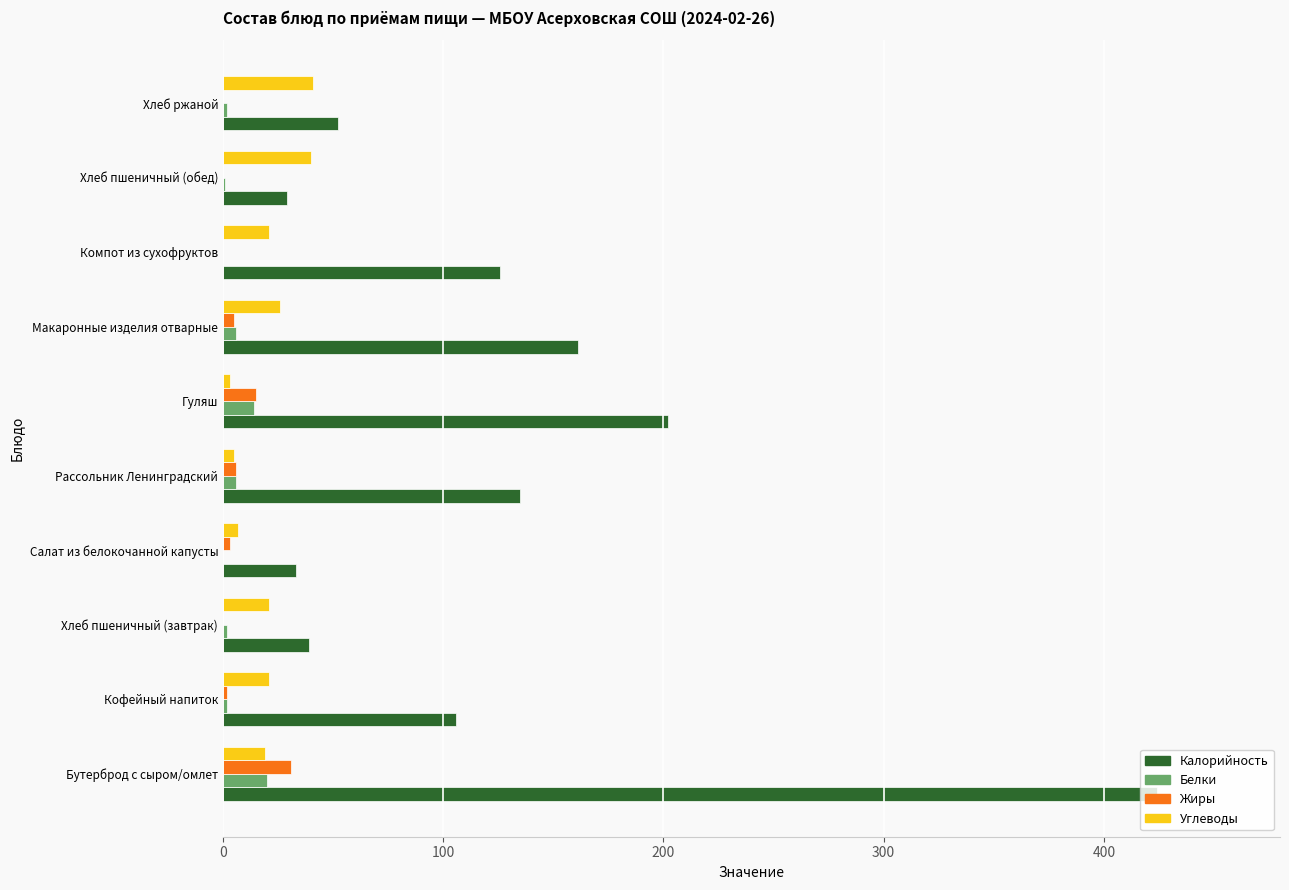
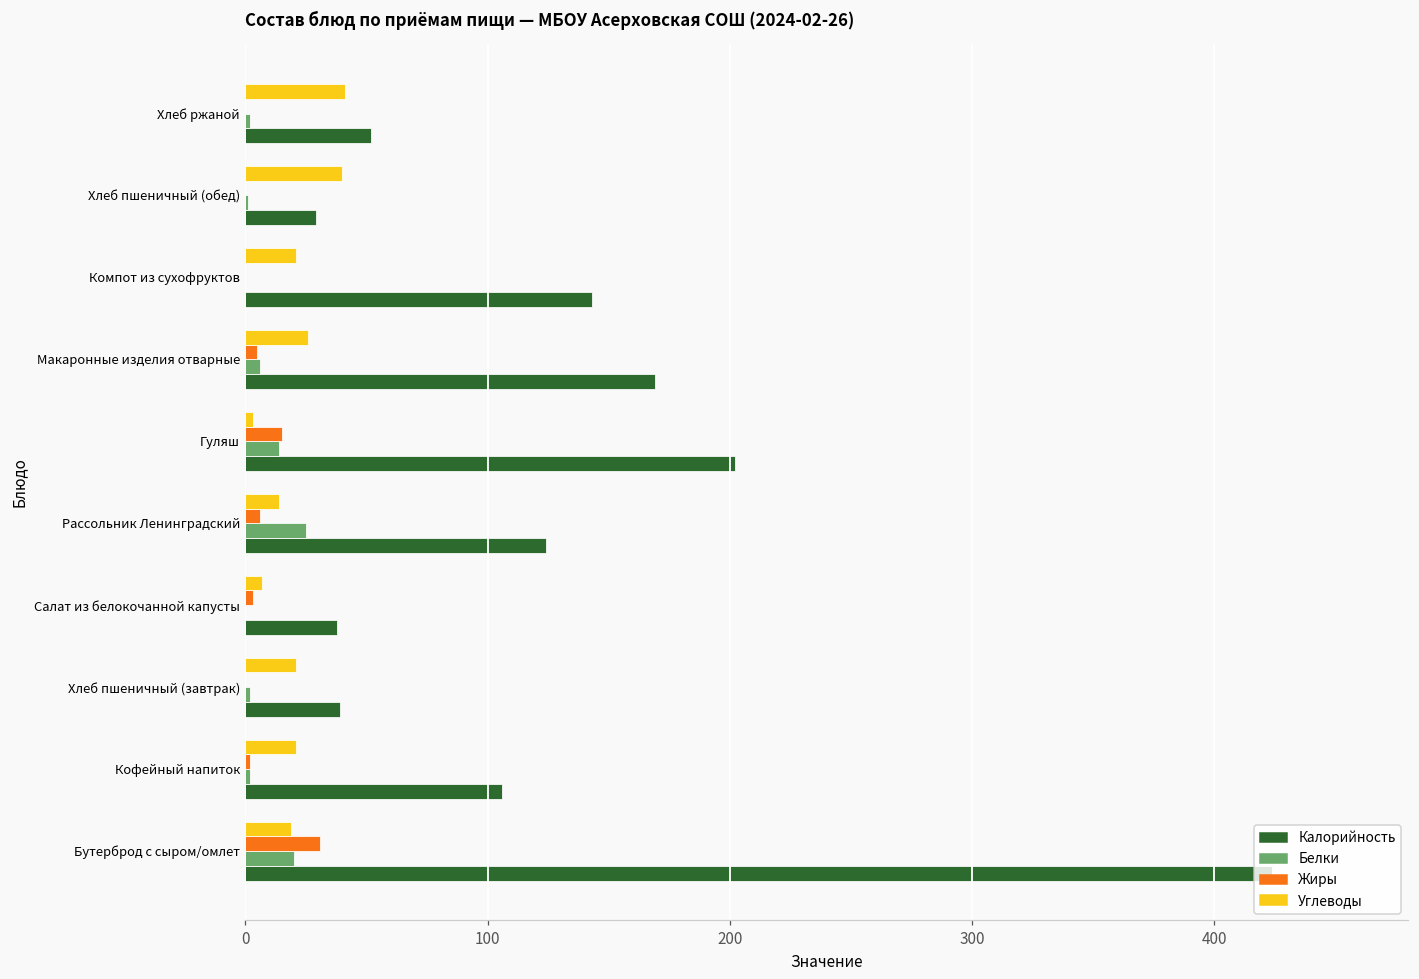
  {
    "Калорийность": {
      "Хлеб ржаной": 52,
      "Хлеб пшеничный (обед)": 29,
-     "Компот из сухофруктов": 126,
-     "Макаронные изделия отварные": 161,
+     "Компот из сухофруктов": 143,
+     "Макаронные изделия отварные": 169,
      "Гуляш": 202,
-     "Рассольник Ленинградский": 135,
-     "Салат из белокочанной капусты": 33,
+     "Рассольник Ленинградский": 124,
+     "Салат из белокочанной капусты": 38,
      "Хлеб пшеничный (завтрак)": 39,
      "Кофейный напиток": 106
    },
    "Белки": {
      "Хлеб ржаной": 2,
      "Компот из сухофруктов": 0,
      "Макаронные изделия отварные": 6,
      "Гуляш": 14,
-     "Рассольник Ленинградский": 6,
+     "Рассольник Ленинградский": 25,
      "Салат из белокочанной капусты": 0,
      "Хлеб пшеничный (завтрак)": 2,
      "Кофейный напиток": 2,
      "Бутерброд с сыром/омлет": 20
    },
    "Жиры": {
      "Хлеб ржаной": 0,
      "Хлеб пшеничный (обед)": 0,
      "Компот из сухофруктов": 0,
      "Макаронные изделия отварные": 5,
      "Гуляш": 15,
      "Рассольник Ленинградский": 6,
      "Салат из белокочанной капусты": 3,
      "Хлеб пшеничный (завтрак)": 0,
      "Кофейный напиток": 2,
      "Бутерброд с сыром/омлет": 31
    },
    "Углеводы": {
      "Хлеб ржаной": 41,
      "Хлеб пшеничный (обед)": 40,
      "Компот из сухофруктов": 21,
      "Макаронные изделия отварные": 26,
      "Гуляш": 3,
-     "Рассольник Ленинградский": 5,
+     "Рассольник Ленинградский": 14,
      "Салат из белокочанной капусты": 7,
      "Хлеб пшеничный (завтрак)": 21,
      "Кофейный напиток": 21,
      "Бутерброд с сыром/омлет": 19
    }
  }
